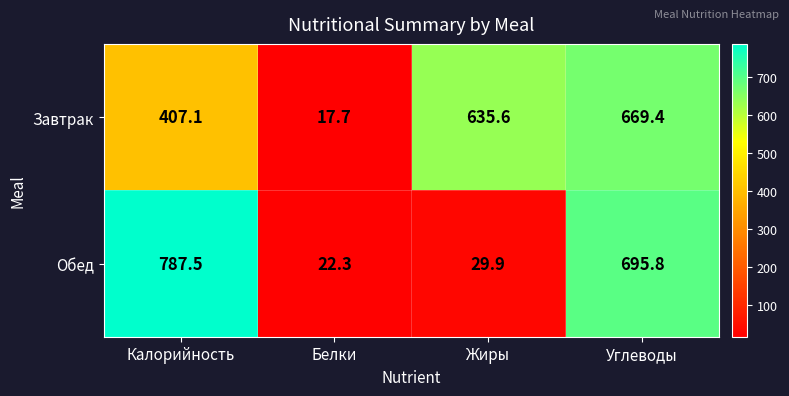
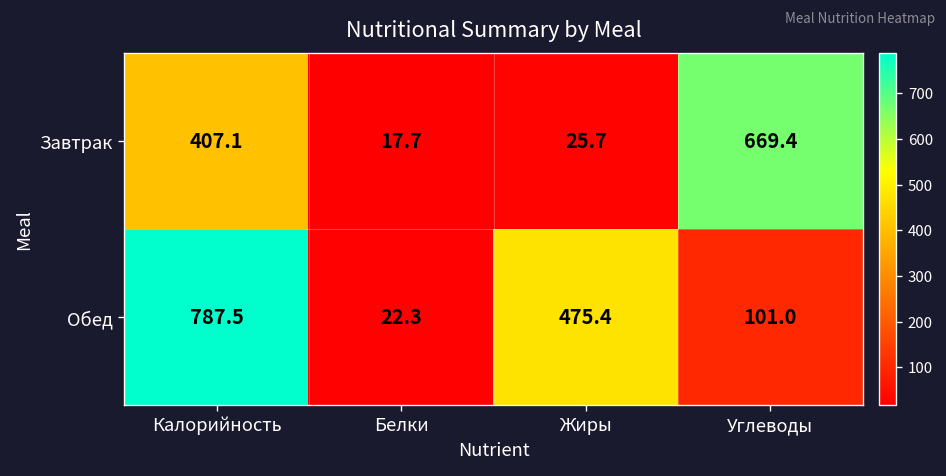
  {
    "Завтрак": {
      "Калорийность": 407.1,
      "Белки": 17.7,
-     "Жиры": 635.6,
+     "Жиры": 25.7,
      "Углеводы": 669.4
    },
    "Обед": {
      "Калорийность": 787.5,
      "Белки": 22.3,
-     "Жиры": 29.9,
-     "Углеводы": 695.8
+     "Жиры": 475.4,
+     "Углеводы": 101.0
    }
  }
